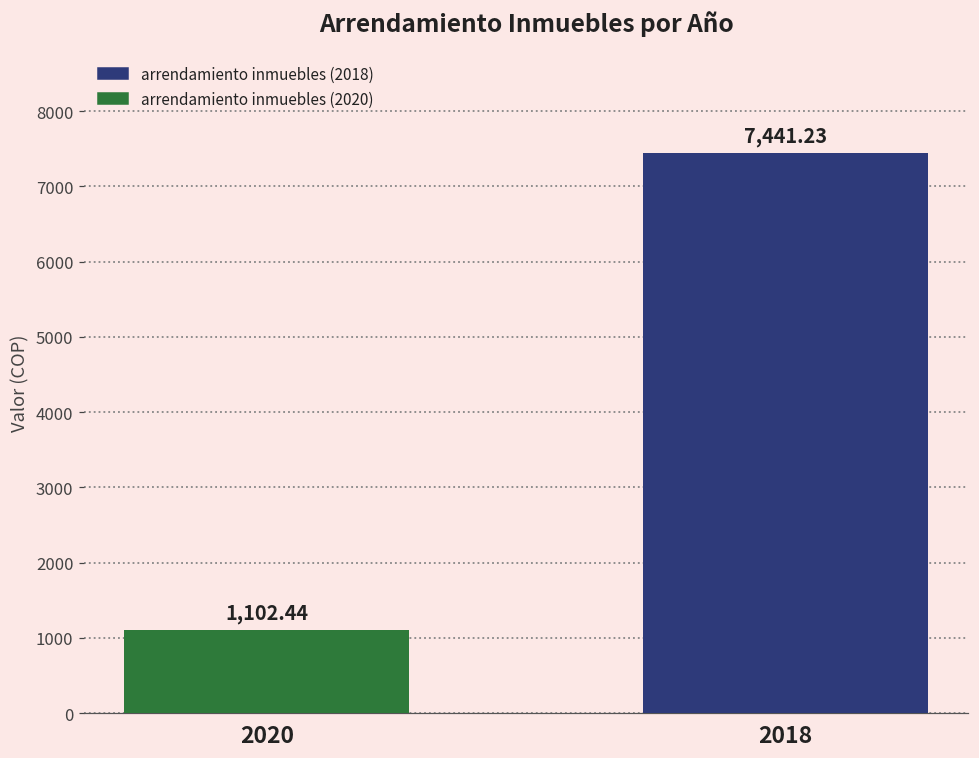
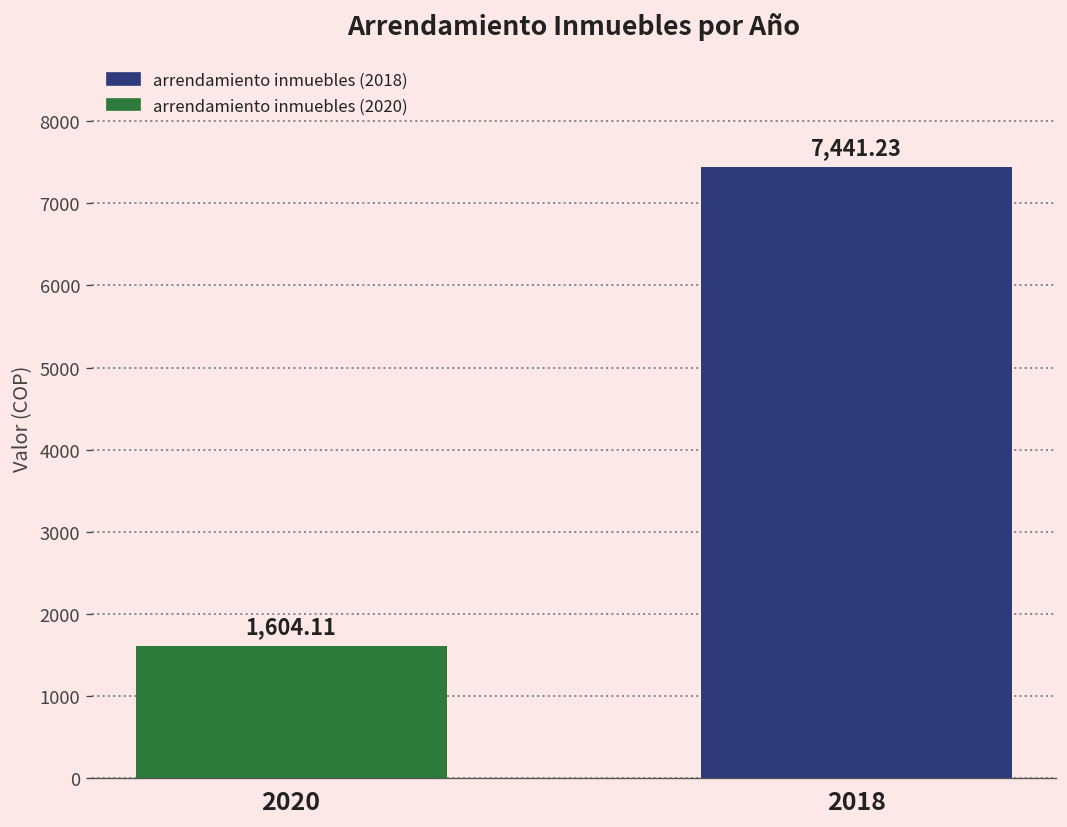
  {
-   "2020": "1,102.44",
+   "2020": "1,604.11",
    "2018": "7,441.23"
  }
